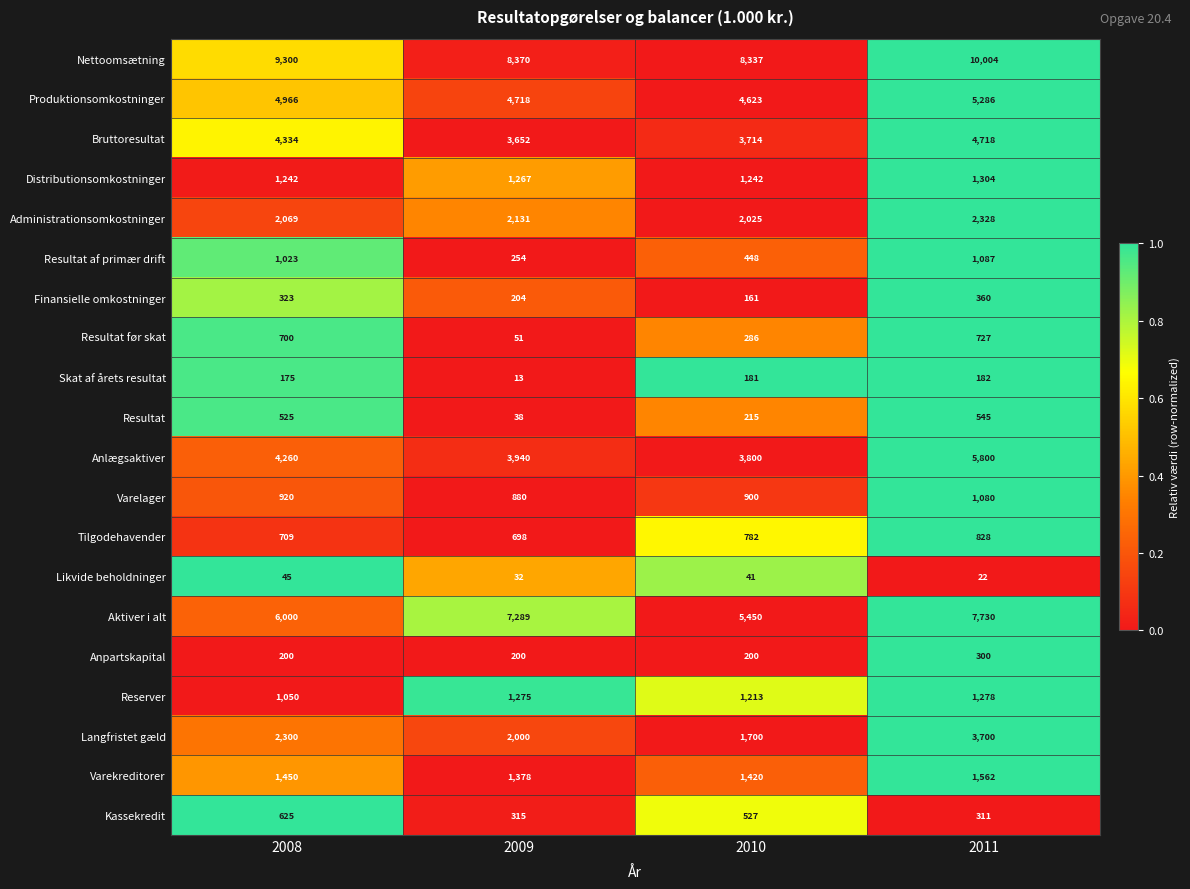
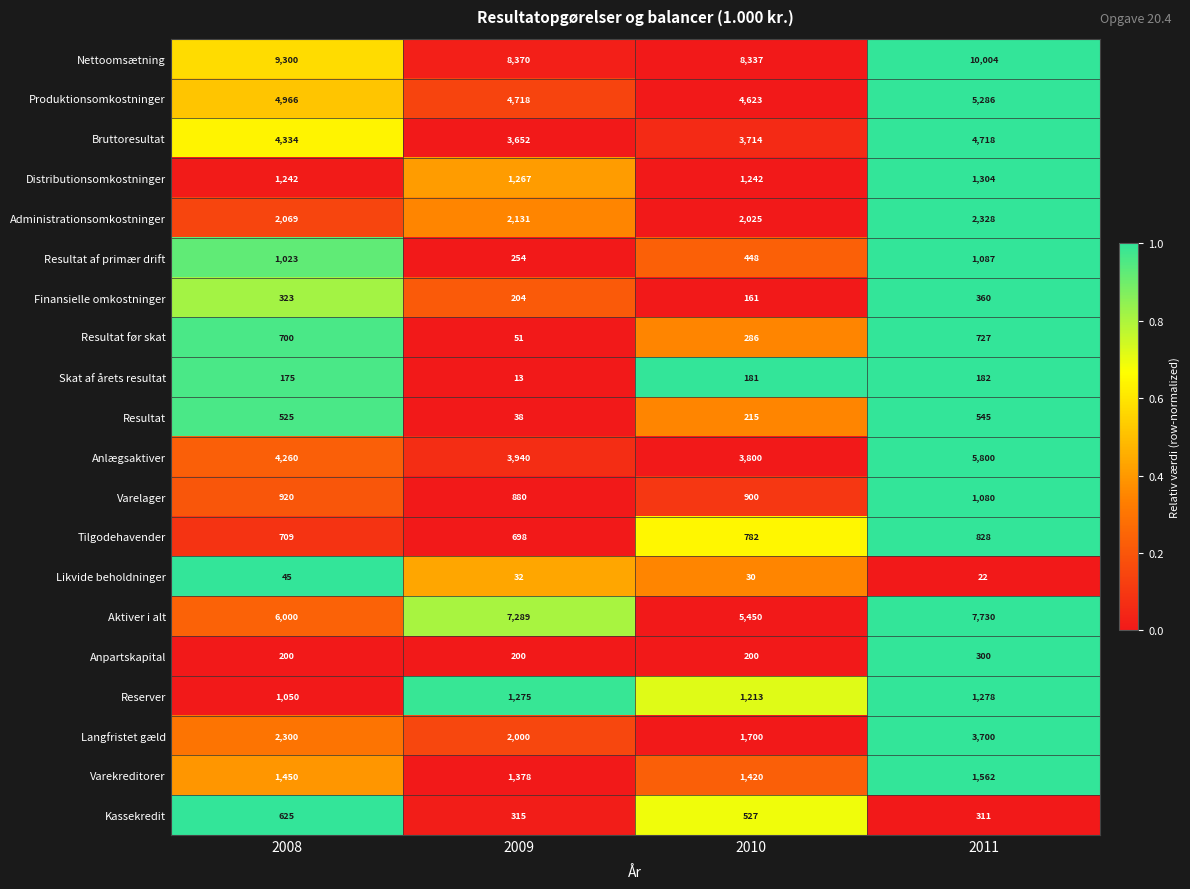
  {
    "Nettoomsætning": {
      "2008": "9,300",
      "2009": "8,370",
      "2010": "8,337",
      "2011": "10,004"
    },
    "Produktionsomkostninger": {
      "2008": "4,966",
      "2009": "4,718",
      "2010": "4,623",
      "2011": "5,286"
    },
    "Bruttoresultat": {
      "2008": "4,334",
      "2009": "3,652",
      "2010": "3,714",
      "2011": "4,718"
    },
    "Distributionsomkostninger": {
      "2008": "1,242",
      "2009": "1,267",
      "2010": "1,242",
      "2011": "1,304"
    },
    "Administrationsomkostninger": {
      "2008": "2,069",
      "2009": "2,131",
      "2010": "2,025",
      "2011": "2,328"
    },
    "Resultat af primær drift": {
      "2008": "1,023",
      "2009": "254",
      "2010": "448",
      "2011": "1,087"
    },
    "Finansielle omkostninger": {
      "2008": "323",
      "2009": "204",
      "2010": "161",
      "2011": "360"
    },
    "Resultat før skat": {
      "2008": "700",
      "2009": "51",
      "2010": "286",
      "2011": "727"
    },
    "Skat af årets resultat": {
      "2008": "175",
      "2009": "13",
      "2010": "181",
      "2011": "182"
    },
    "Resultat": {
      "2008": "525",
      "2009": "38",
      "2010": "215",
      "2011": "545"
    },
    "Anlægsaktiver": {
      "2008": "4,260",
      "2009": "3,940",
      "2010": "3,800",
      "2011": "5,800"
    },
    "Varelager": {
      "2008": "920",
      "2009": "880",
      "2010": "900",
      "2011": "1,080"
    },
    "Tilgodehavender": {
      "2008": "709",
      "2009": "698",
      "2010": "782",
      "2011": "828"
    },
    "Likvide beholdninger": {
      "2008": "45",
      "2009": "32",
-     "2010": "41",
+     "2010": "30",
      "2011": "22"
    },
    "Aktiver i alt": {
      "2008": "6,000",
      "2009": "7,289",
      "2010": "5,450",
      "2011": "7,730"
    },
    "Anpartskapital": {
      "2008": "200",
      "2009": "200",
      "2010": "200",
      "2011": "300"
    },
    "Reserver": {
      "2008": "1,050",
      "2009": "1,275",
      "2010": "1,213",
      "2011": "1,278"
    },
    "Langfristet gæld": {
      "2008": "2,300",
      "2009": "2,000",
      "2010": "1,700",
      "2011": "3,700"
    },
    "Varekreditorer": {
      "2008": "1,450",
      "2009": "1,378",
      "2010": "1,420",
      "2011": "1,562"
    },
    "Kassekredit": {
      "2008": "625",
      "2009": "315",
      "2010": "527",
      "2011": "311"
    }
  }
